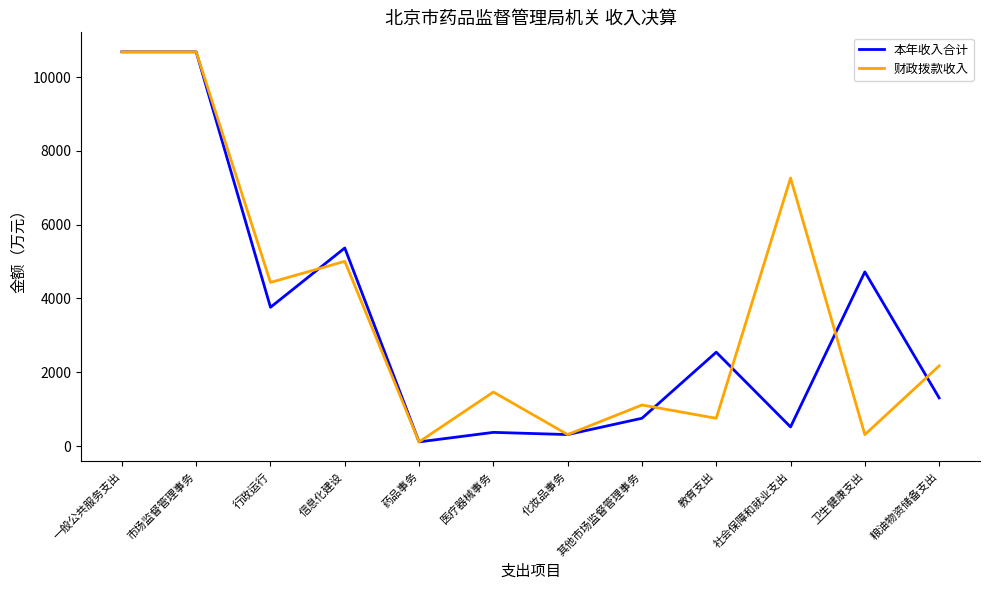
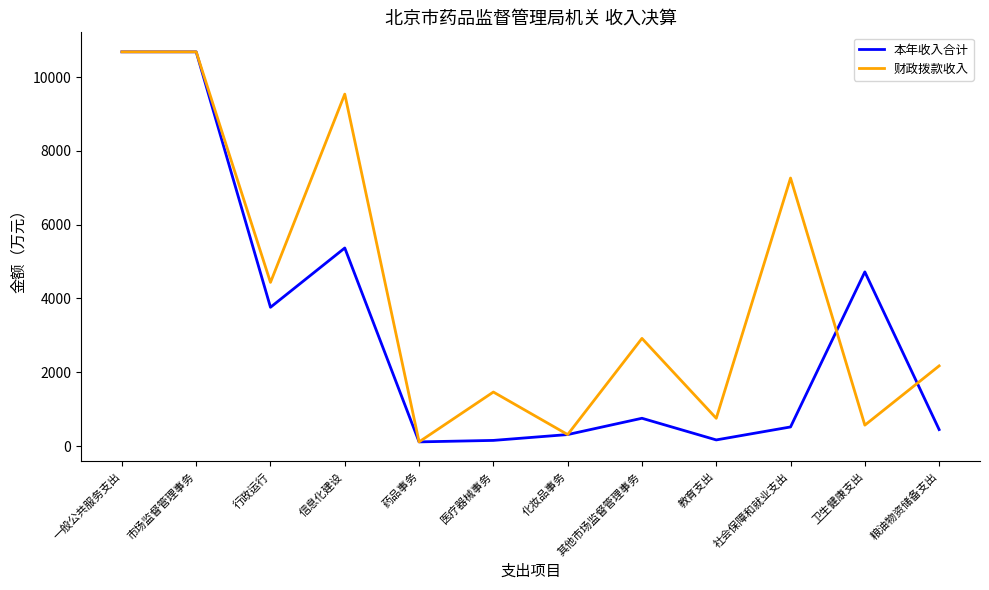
  {
    "本年收入合计": {
      "行政运行": 3800,
      "信息化建设": 5400,
-     "医疗器械事务": 400,
+     "医疗器械事务": 200,
      "其他市场监督管理事务": 800,
-     "教育支出": 2500,
+     "教育支出": 200,
      "社会保障和就业支出": 500,
      "卫生健康支出": 4700,
-     "粮油物资储备支出": 1300
+     "粮油物资储备支出": 400
    },
    "财政拨款收入": {
      "行政运行": 4400,
-     "信息化建设": 5000,
+     "信息化建设": 9500,
      "医疗器械事务": 1500,
-     "其他市场监督管理事务": 1100,
+     "其他市场监督管理事务": 2900,
      "教育支出": 800,
      "社会保障和就业支出": 7300,
-     "卫生健康支出": 300,
+     "卫生健康支出": 600,
      "粮油物资储备支出": 2200
    }
  }
